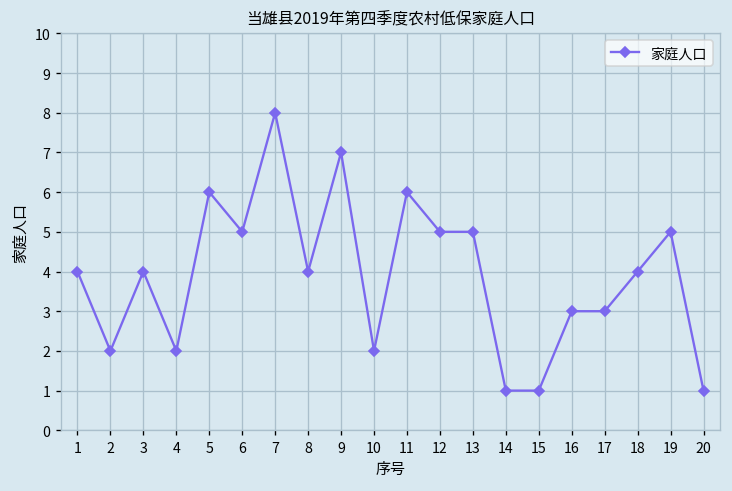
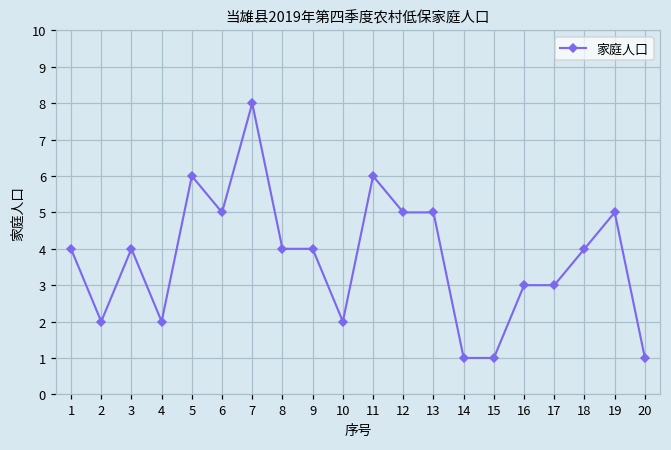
  {
    "1": 4,
    "2": 2,
    "3": 4,
    "4": 2,
    "5": 6,
    "6": 5,
    "7": 8,
    "8": 4,
-   "9": 7,
+   "9": 4,
    "10": 2,
    "11": 6,
    "12": 5,
    "13": 5,
    "14": 1,
    "15": 1,
    "16": 3,
    "17": 3,
    "18": 4,
    "19": 5,
    "20": 1
  }
